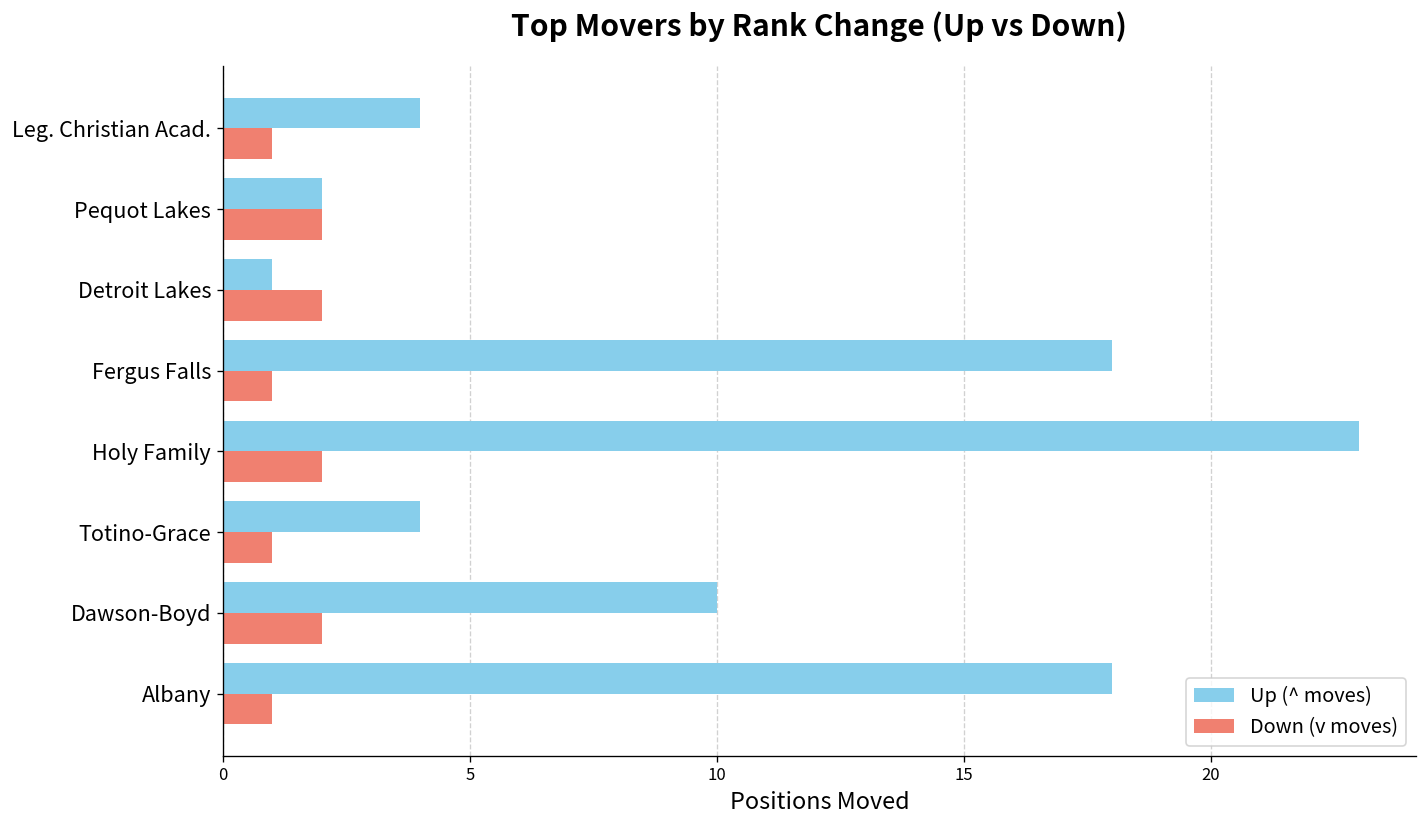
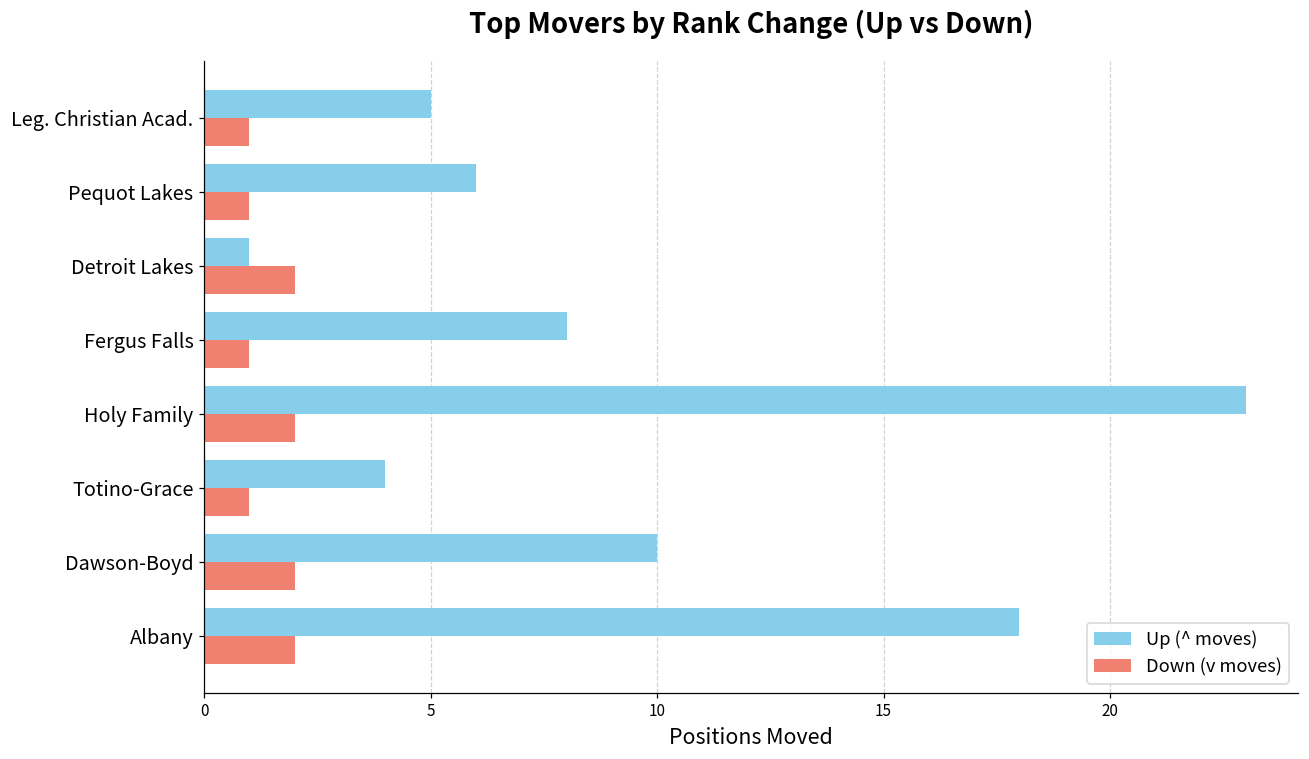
  {
    "Up (^ moves)": {
-     "Leg. Christian Acad.": 4,
-     "Pequot Lakes": 2,
+     "Leg. Christian Acad.": 5,
+     "Pequot Lakes": 6,
      "Detroit Lakes": 1,
-     "Fergus Falls": 18,
+     "Fergus Falls": 8,
      "Holy Family": 23,
      "Totino-Grace": 4,
      "Dawson-Boyd": 10,
      "Albany": 18
    },
    "Down (v moves)": {
      "Leg. Christian Acad.": 1,
-     "Pequot Lakes": 2,
+     "Pequot Lakes": 1,
      "Detroit Lakes": 2,
      "Fergus Falls": 1,
      "Holy Family": 2,
      "Totino-Grace": 1,
      "Dawson-Boyd": 2,
-     "Albany": 1
+     "Albany": 2
    }
  }
